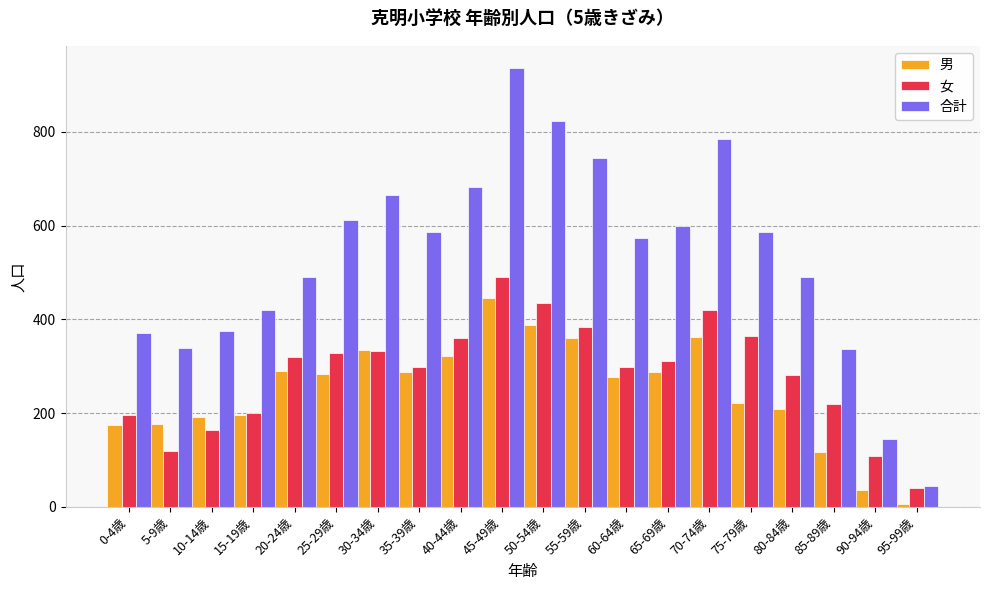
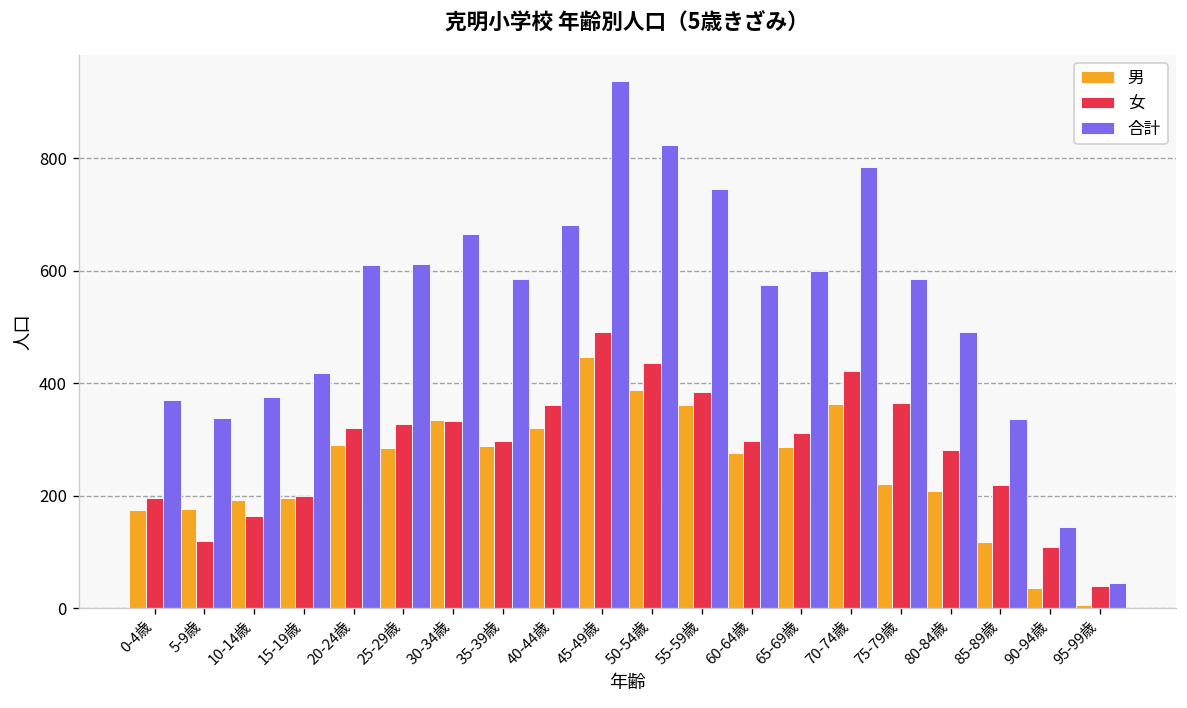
  {
    "男": {
      "0-4歳": 180,
      "5-9歳": 180,
      "10-14歳": 190,
      "15-19歳": 200,
      "20-24歳": 290,
      "25-29歳": 280,
      "30-34歳": 330,
      "35-39歳": 290,
      "40-44歳": 320,
      "45-49歳": 450,
      "50-54歳": 390,
      "55-59歳": 360,
      "60-64歳": 280,
      "65-69歳": 290,
      "70-74歳": 360,
      "75-79歳": 220,
      "80-84歳": 210,
      "85-89歳": 120,
      "90-94歳": 40
    },
    "女": {
      "0-4歳": 200,
      "5-9歳": 120,
      "10-14歳": 160,
      "15-19歳": 200,
      "20-24歳": 320,
      "25-29歳": 330,
      "30-34歳": 330,
      "35-39歳": 300,
      "40-44歳": 360,
      "45-49歳": 490,
      "50-54歳": 440,
      "55-59歳": 380,
      "60-64歳": 300,
      "65-69歳": 310,
      "70-74歳": 420,
      "75-79歳": 370,
      "80-84歳": 280,
      "85-89歳": 220,
      "90-94歳": 110,
      "95-99歳": 40
    },
    "合計": {
      "0-4歳": 370,
      "5-9歳": 340,
      "10-14歳": 380,
      "15-19歳": 420,
-     "20-24歳": 490,
+     "20-24歳": 610,
      "25-29歳": 610,
      "30-34歳": 670,
      "35-39歳": 590,
      "40-44歳": 680,
      "45-49歳": 940,
      "50-54歳": 820,
      "55-59歳": 750,
      "60-64歳": 570,
      "65-69歳": 600,
      "70-74歳": 780,
      "75-79歳": 590,
      "80-84歳": 490,
      "85-89歳": 340,
      "90-94歳": 140,
      "95-99歳": 50
    }
  }
